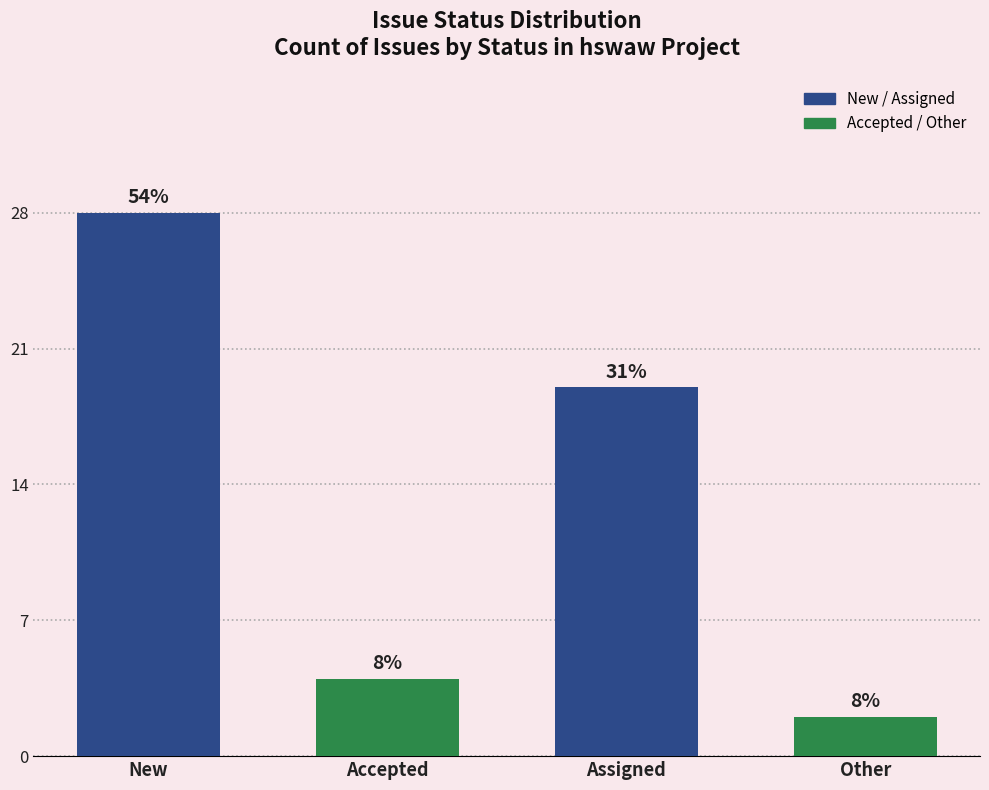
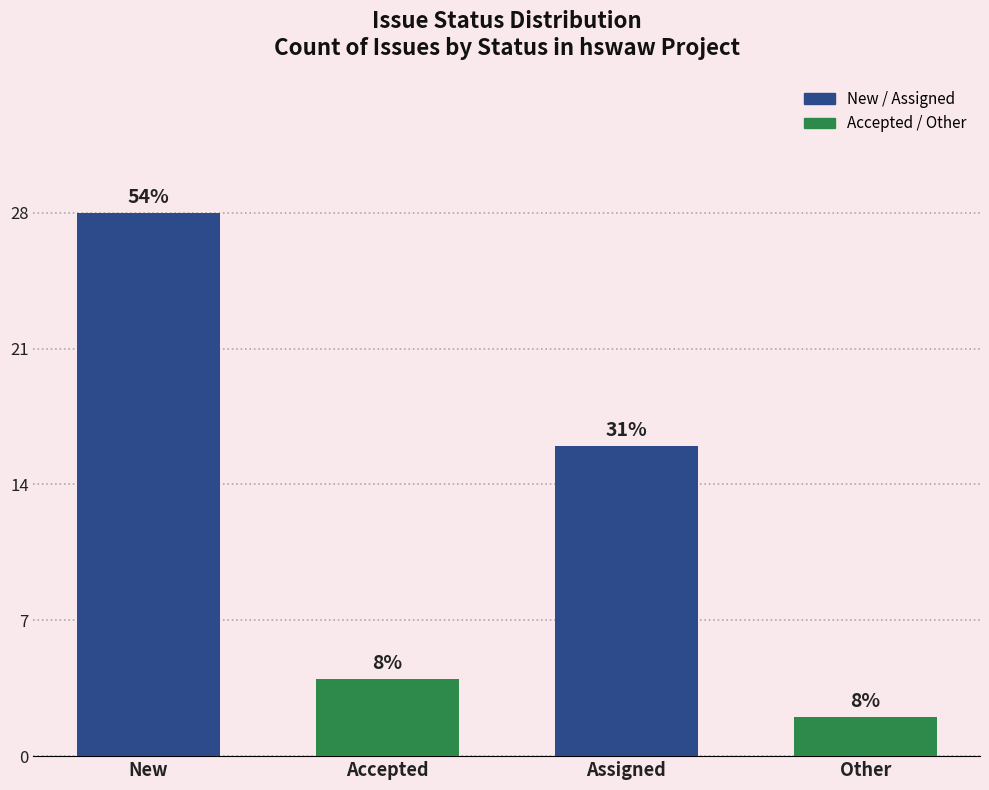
  {
-   "Assigned": 19
+   "Assigned": 16
  }
